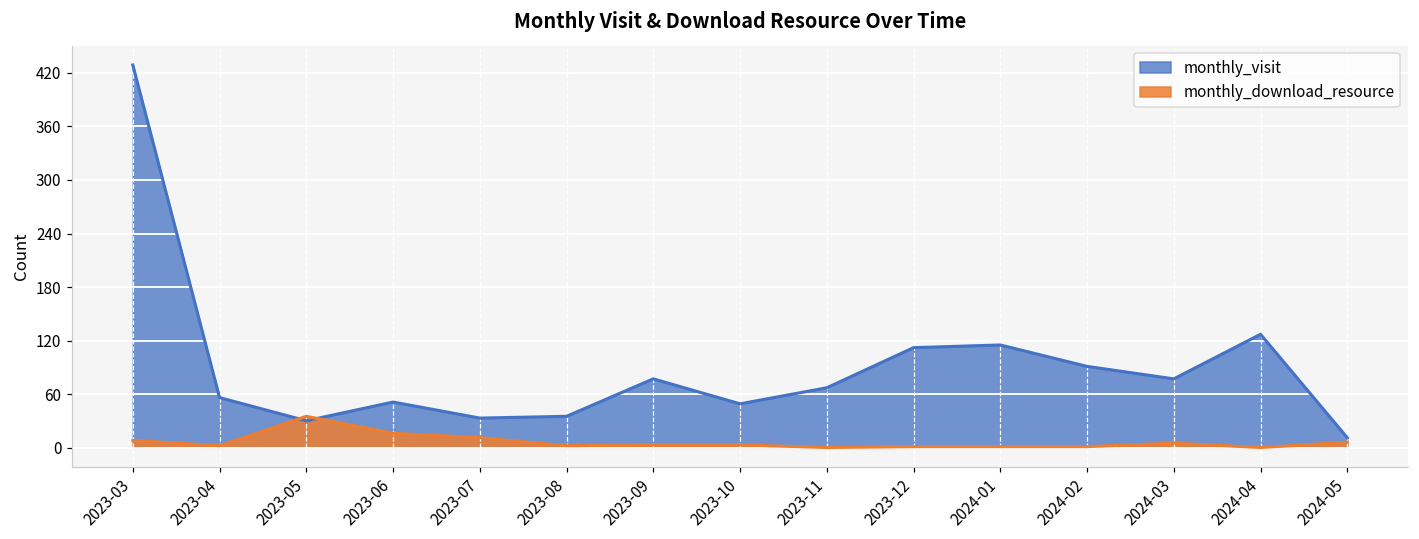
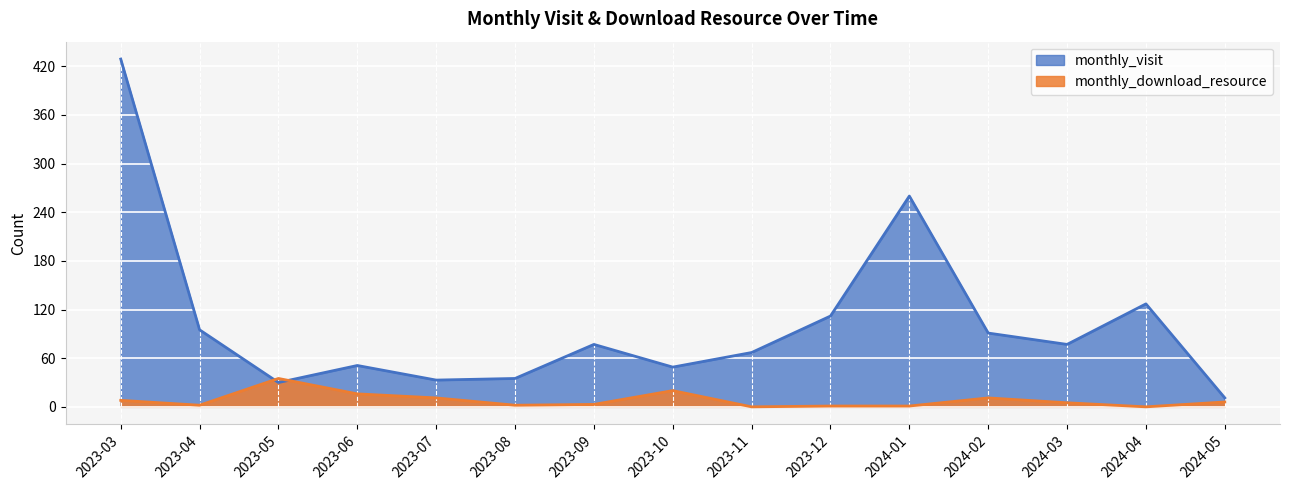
  {
    "monthly_visit": {
      "2023-03": 430,
-     "2023-04": 60,
+     "2023-04": 100,
      "2023-05": 30,
      "2023-06": 50,
      "2023-07": 30,
      "2023-08": 40,
      "2023-09": 80,
      "2023-10": 50,
      "2023-11": 70,
      "2023-12": 110,
-     "2024-01": 120,
+     "2024-01": 260,
      "2024-02": 90,
      "2024-03": 80,
      "2024-04": 130,
      "2024-05": 10
    },
    "monthly_download_resource": {
      "2023-03": 10,
      "2023-04": 0,
      "2023-05": 40,
      "2023-06": 20,
      "2023-07": 10,
      "2023-08": 0,
      "2023-09": 0,
-     "2023-10": 0,
+     "2023-10": 20,
      "2023-11": 0,
      "2023-12": 0,
      "2024-01": 0,
-     "2024-02": 0,
+     "2024-02": 10,
      "2024-03": 10,
      "2024-04": 0,
      "2024-05": 10
    }
  }
